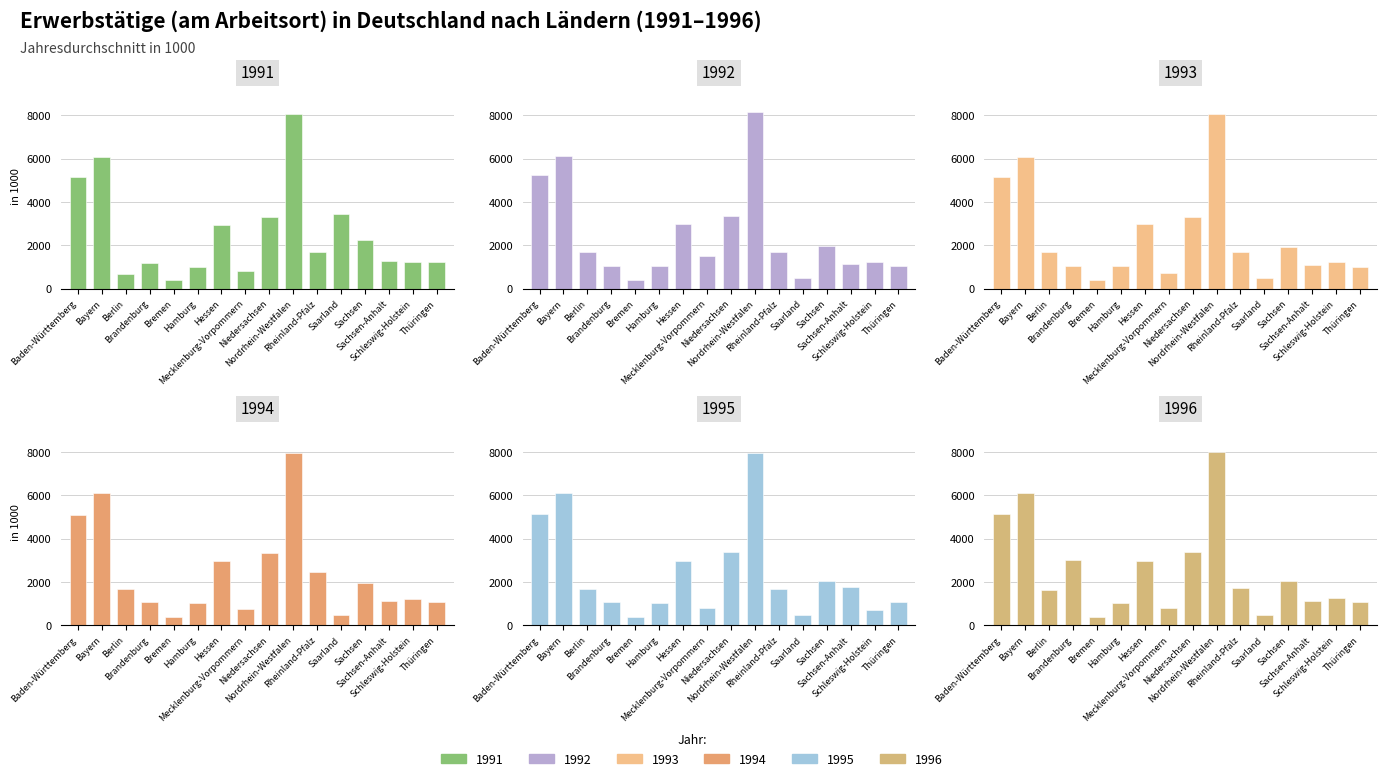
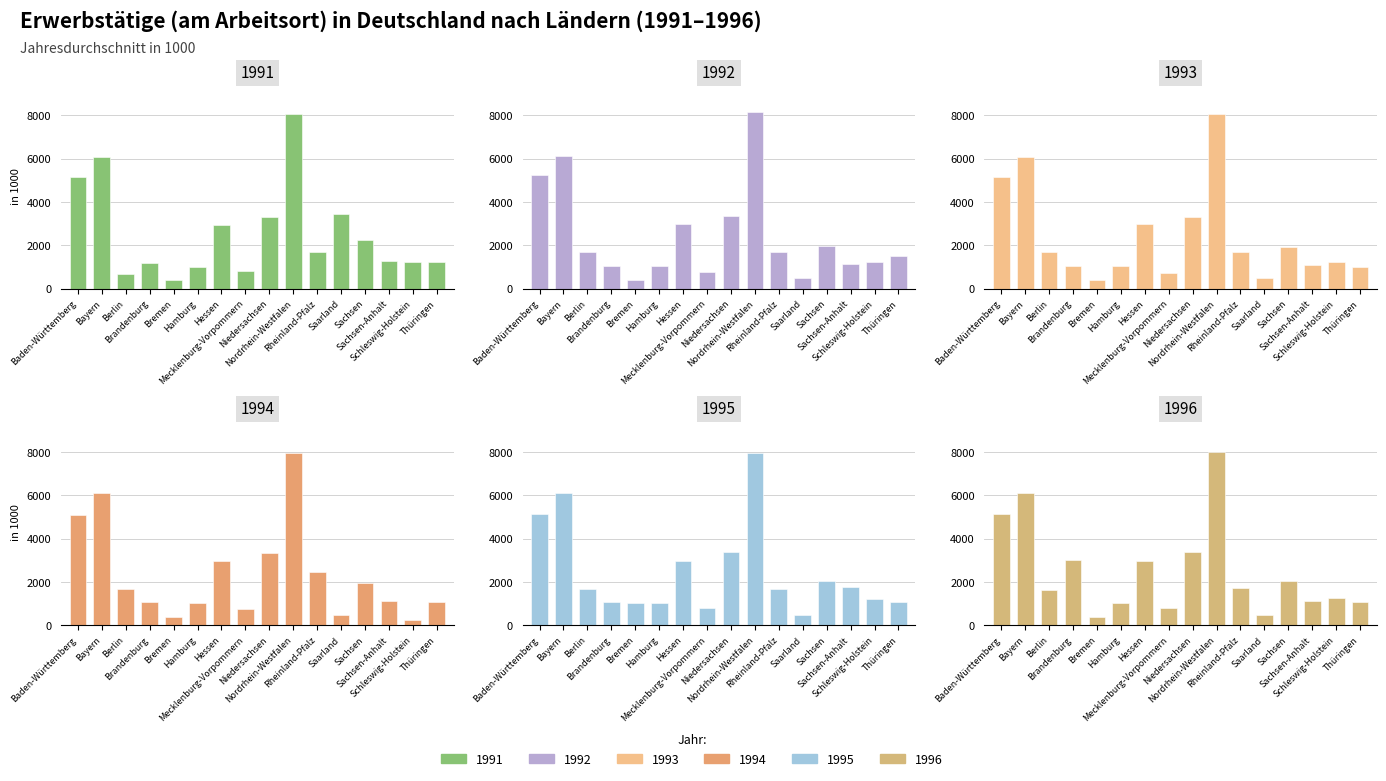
  {
    "1991": {
      "Baden-Württemberg": 5200,
      "Bayern": 6100,
      "Berlin": 700,
      "Brandenburg": 1200,
      "Bremen": 400,
      "Hamburg": 1000,
      "Hessen": 3000,
      "Mecklenburg-Vorpommern": 800,
      "Niedersachsen": 3300,
      "Nordrhein-Westfalen": 8100,
      "Rheinland-Pfalz": 1700,
      "Saarland": 3400,
      "Sachsen": 2300,
      "Sachsen-Anhalt": 1300,
      "Schleswig-Holstein": 1200,
      "Thüringen": 1200
    },
    "1992": {
      "Baden-Württemberg": 5200,
      "Bayern": 6100,
      "Berlin": 1700,
      "Brandenburg": 1100,
      "Bremen": 400,
      "Hamburg": 1000,
      "Hessen": 3000,
-     "Mecklenburg-Vorpommern": 1500,
+     "Mecklenburg-Vorpommern": 800,
      "Niedersachsen": 3300,
      "Nordrhein-Westfalen": 8100,
      "Rheinland-Pfalz": 1700,
      "Saarland": 500,
      "Sachsen": 2000,
      "Sachsen-Anhalt": 1100,
      "Schleswig-Holstein": 1200,
-     "Thüringen": 1000
+     "Thüringen": 1500
    },
    "1993": {
      "Baden-Württemberg": 5100,
      "Bayern": 6100,
      "Berlin": 1700,
      "Brandenburg": 1000,
      "Bremen": 400,
      "Hamburg": 1000,
      "Hessen": 3000,
      "Mecklenburg-Vorpommern": 700,
      "Niedersachsen": 3300,
      "Nordrhein-Westfalen": 8000,
      "Rheinland-Pfalz": 1700,
      "Saarland": 500,
      "Sachsen": 1900,
      "Sachsen-Anhalt": 1100,
      "Schleswig-Holstein": 1200,
      "Thüringen": 1000
    },
    "1994": {
      "Baden-Württemberg": 5100,
      "Bayern": 6100,
      "Berlin": 1700,
      "Brandenburg": 1100,
      "Bremen": 400,
      "Hamburg": 1000,
      "Hessen": 3000,
      "Mecklenburg-Vorpommern": 800,
      "Niedersachsen": 3300,
      "Nordrhein-Westfalen": 8000,
      "Rheinland-Pfalz": 2400,
      "Saarland": 500,
      "Sachsen": 2000,
      "Sachsen-Anhalt": 1100,
-     "Schleswig-Holstein": 1200,
+     "Schleswig-Holstein": 200,
      "Thüringen": 1100
    },
    "1995": {
      "Baden-Württemberg": 5100,
      "Bayern": 6100,
      "Berlin": 1700,
      "Brandenburg": 1100,
-     "Bremen": 400,
+     "Bremen": 1000,
      "Hamburg": 1000,
      "Hessen": 3000,
      "Mecklenburg-Vorpommern": 800,
      "Niedersachsen": 3400,
      "Nordrhein-Westfalen": 7900,
      "Rheinland-Pfalz": 1700,
      "Saarland": 500,
      "Sachsen": 2000,
      "Sachsen-Anhalt": 1800,
-     "Schleswig-Holstein": 700,
+     "Schleswig-Holstein": 1200,
      "Thüringen": 1100
    },
    "1996": {
      "Baden-Württemberg": 5200,
      "Bayern": 6100,
      "Berlin": 1600,
      "Brandenburg": 3000,
      "Bremen": 400,
      "Hamburg": 1000,
      "Hessen": 3000,
      "Mecklenburg-Vorpommern": 800,
      "Niedersachsen": 3400,
      "Nordrhein-Westfalen": 8000,
      "Rheinland-Pfalz": 1700,
      "Saarland": 500,
      "Sachsen": 2000,
      "Sachsen-Anhalt": 1100,
      "Schleswig-Holstein": 1200,
      "Thüringen": 1100
    }
  }
